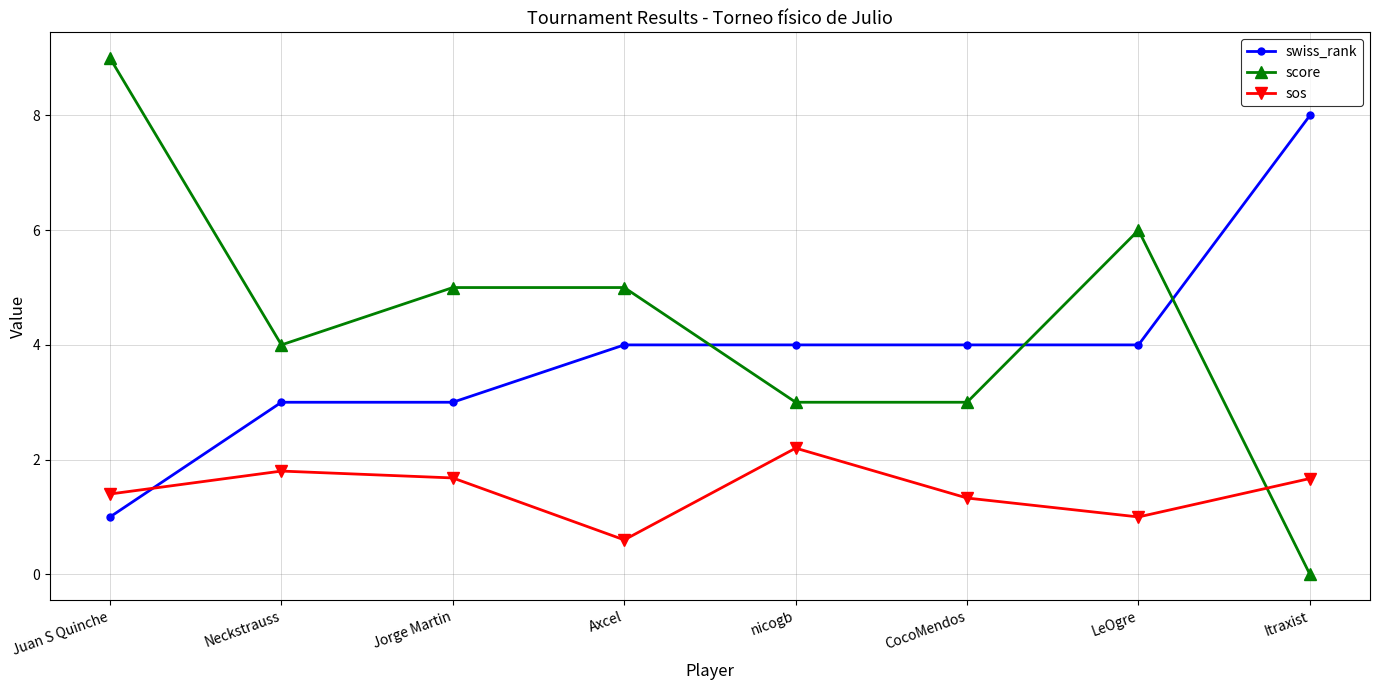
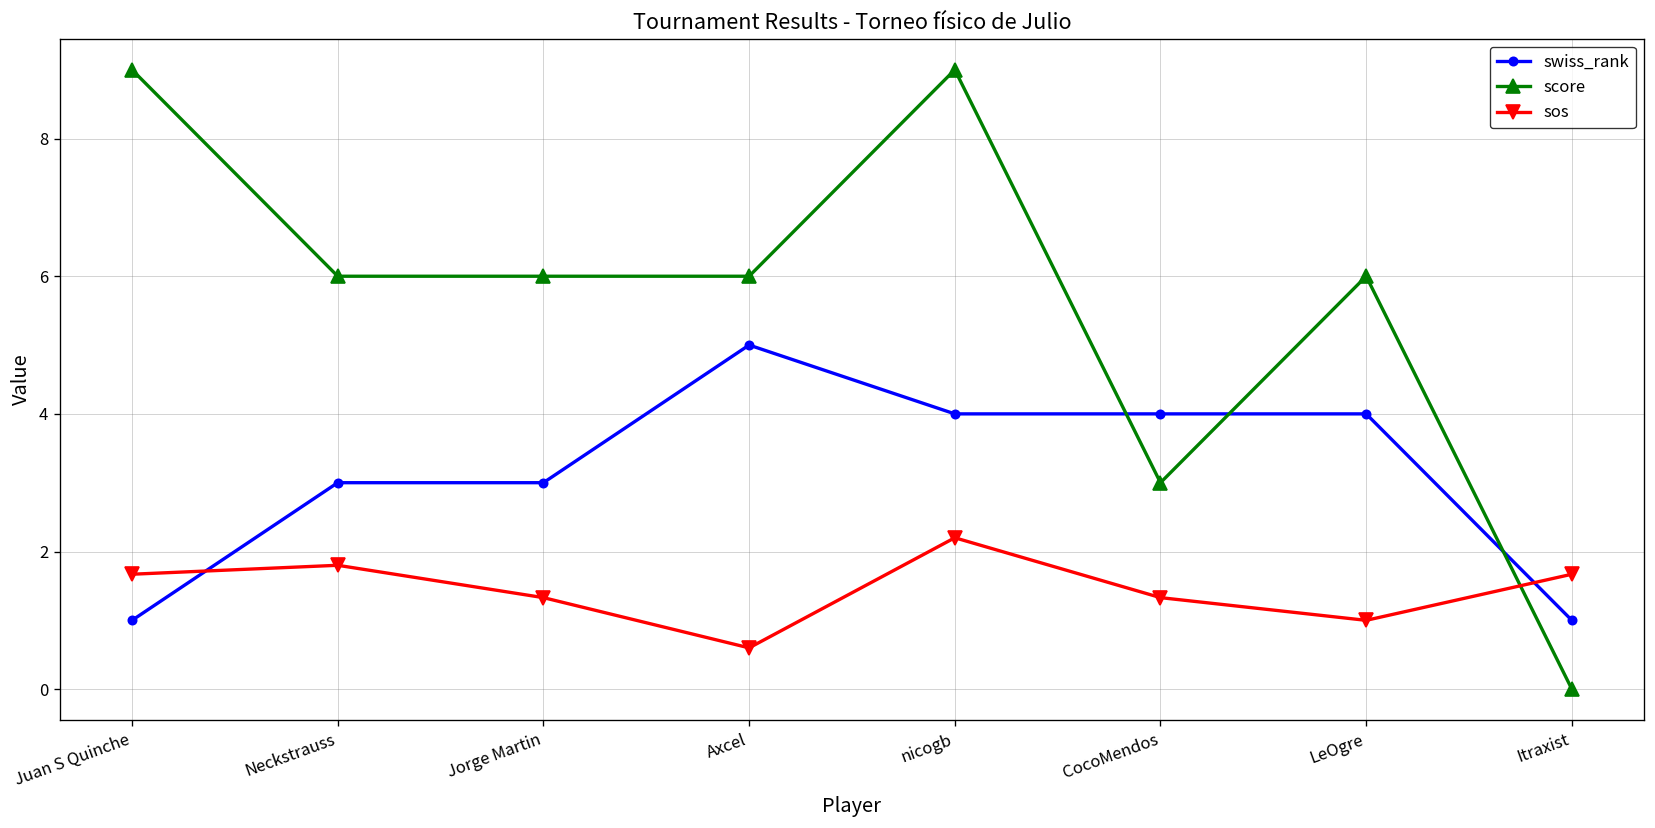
  {
    "swiss_rank": {
      "Juan S Quinche": 1,
      "Neckstrauss": 3,
      "Jorge Martin": 3,
-     "Axcel": 4,
+     "Axcel": 5,
      "nicogb": 4,
      "CocoMendos": 4,
      "LeOgre": 4,
-     "Itraxist": 8
+     "Itraxist": 1
    },
    "score": {
      "Juan S Quinche": 9,
-     "Neckstrauss": 4,
-     "Jorge Martin": 5,
-     "Axcel": 5,
-     "nicogb": 3,
+     "Neckstrauss": 6,
+     "Jorge Martin": 6,
+     "Axcel": 6,
+     "nicogb": 9,
      "CocoMendos": 3,
      "LeOgre": 6,
      "Itraxist": 0
    },
    "sos": {
-     "Juan S Quinche": 1.4,
+     "Juan S Quinche": 1.7,
      "Neckstrauss": 1.8,
-     "Jorge Martin": 1.7,
+     "Jorge Martin": 1.3,
      "Axcel": 0.6,
      "nicogb": 2.2,
      "CocoMendos": 1.3,
      "LeOgre": 1.0,
      "Itraxist": 1.7
    }
  }
